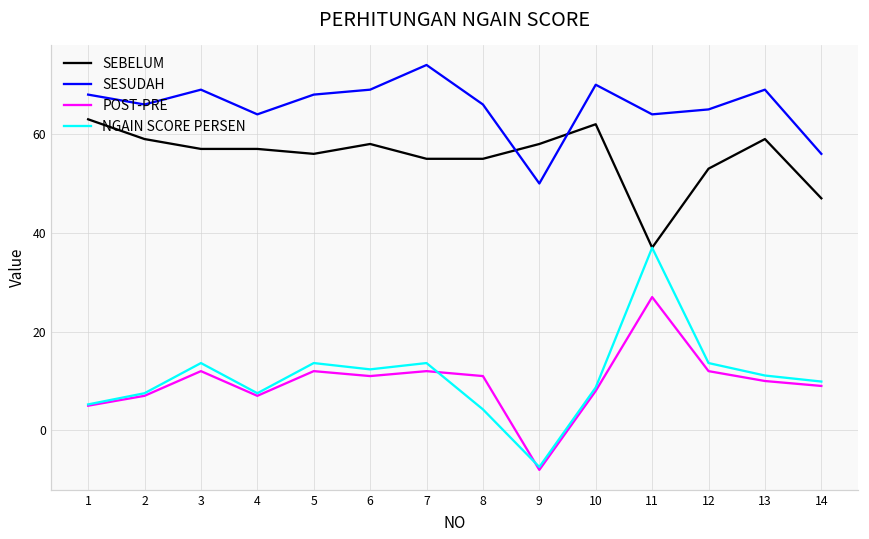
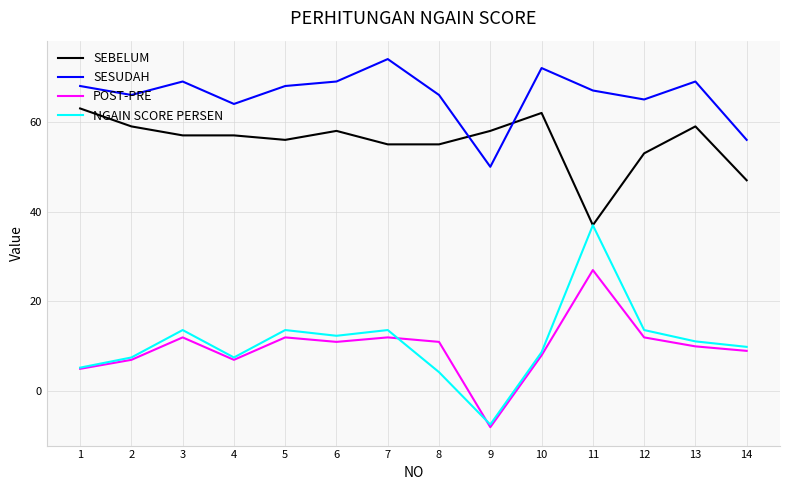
  {
    "SEBELUM": {
      "1": 63,
      "2": 59,
      "3": 57,
      "4": 57,
      "5": 56,
      "6": 58,
      "7": 55,
      "8": 55,
      "9": 58,
      "10": 62,
      "12": 53,
      "13": 59,
      "14": 47
    },
    "SESUDAH": {
      "1": 68,
      "2": 66,
      "3": 69,
      "4": 64,
      "5": 68,
      "6": 69,
      "7": 74,
      "8": 66,
      "9": 50,
-     "10": 70,
-     "11": 64,
+     "10": 72,
+     "11": 67,
      "12": 65,
      "13": 69,
      "14": 56
    },
    "POST-PRE": {
      "3": 12,
      "5": 12,
      "6": 11,
      "7": 12,
      "8": 11,
      "9": -8,
      "10": 8,
      "11": 27,
      "12": 12,
      "13": 10,
      "14": 9
    },
    "NGAIN SCORE PERSEN": {
      "3": 14,
      "5": 14,
      "6": 12,
      "7": 14,
      "8": 4,
      "9": -7,
      "10": 9,
      "12": 14,
      "13": 11,
      "14": 10
    }
  }
